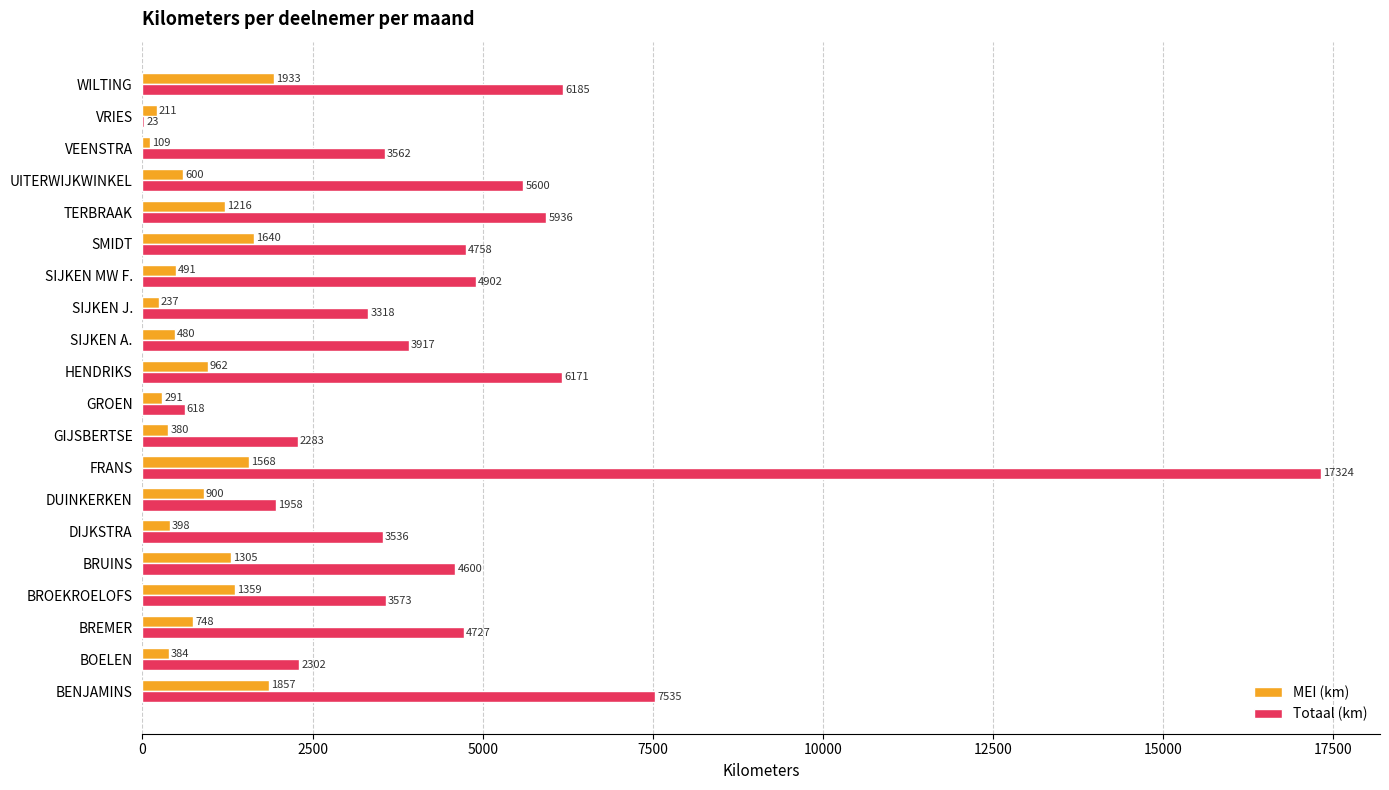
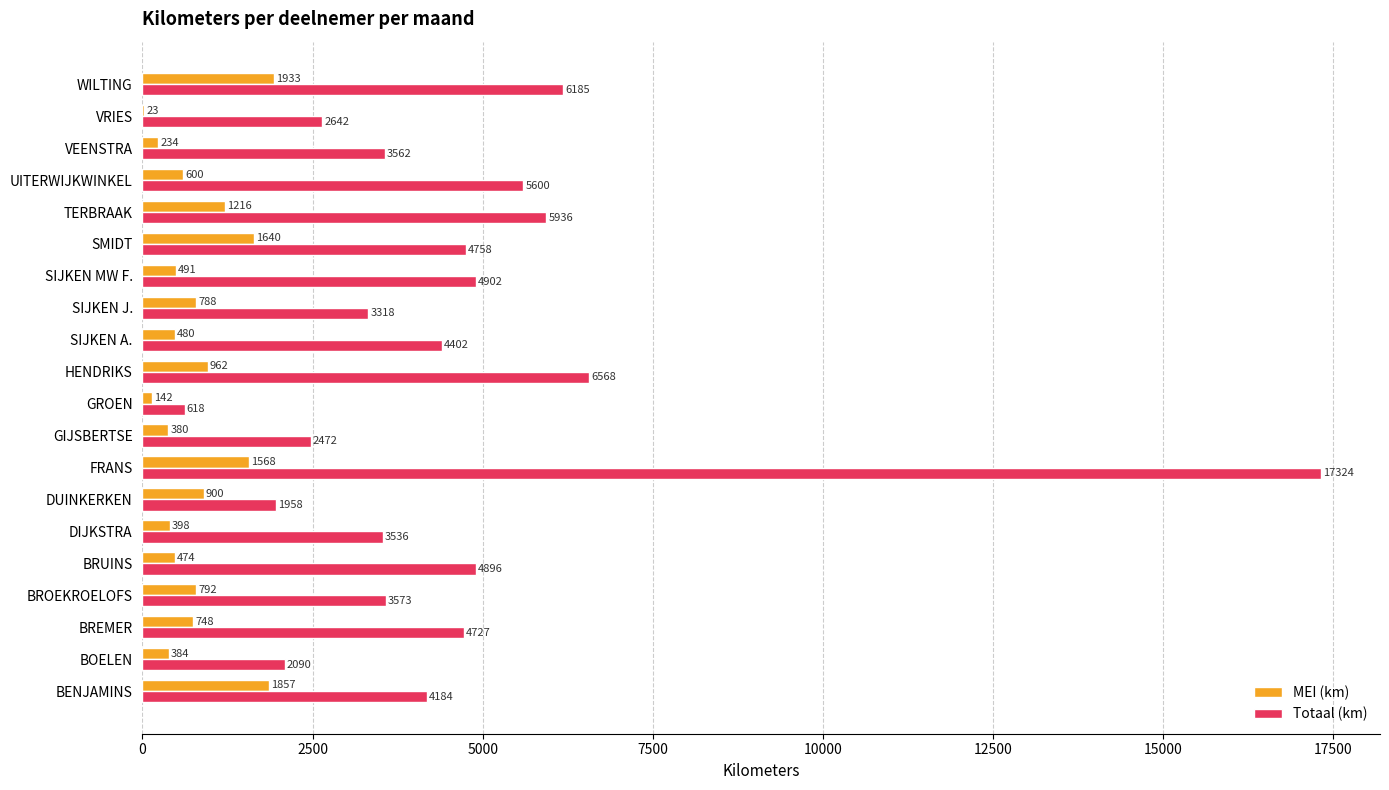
  {
    "MEI (km)": {
      "WILTING": 1933,
-     "VRIES": 211,
-     "VEENSTRA": 109,
+     "VRIES": 23,
+     "VEENSTRA": 234,
      "UITERWIJKWINKEL": 600,
      "TERBRAAK": 1216,
      "SMIDT": 1640,
      "SIJKEN MW F.": 491,
-     "SIJKEN J.": 237,
+     "SIJKEN J.": 788,
      "SIJKEN A.": 480,
      "HENDRIKS": 962,
-     "GROEN": 291,
+     "GROEN": 142,
      "GIJSBERTSE": 380,
      "FRANS": 1568,
      "DUINKERKEN": 900,
      "DIJKSTRA": 398,
-     "BRUINS": 1305,
-     "BROEKROELOFS": 1359,
+     "BRUINS": 474,
+     "BROEKROELOFS": 792,
      "BREMER": 748,
      "BOELEN": 384,
      "BENJAMINS": 1857
    },
    "Totaal (km)": {
      "WILTING": 6185,
-     "VRIES": 23,
+     "VRIES": 2642,
      "VEENSTRA": 3562,
      "UITERWIJKWINKEL": 5600,
      "TERBRAAK": 5936,
      "SMIDT": 4758,
      "SIJKEN MW F.": 4902,
      "SIJKEN J.": 3318,
-     "SIJKEN A.": 3917,
-     "HENDRIKS": 6171,
+     "SIJKEN A.": 4402,
+     "HENDRIKS": 6568,
      "GROEN": 618,
-     "GIJSBERTSE": 2283,
+     "GIJSBERTSE": 2472,
      "FRANS": 17324,
      "DUINKERKEN": 1958,
      "DIJKSTRA": 3536,
-     "BRUINS": 4600,
+     "BRUINS": 4896,
      "BROEKROELOFS": 3573,
      "BREMER": 4727,
-     "BOELEN": 2302,
-     "BENJAMINS": 7535
+     "BOELEN": 2090,
+     "BENJAMINS": 4184
    }
  }
